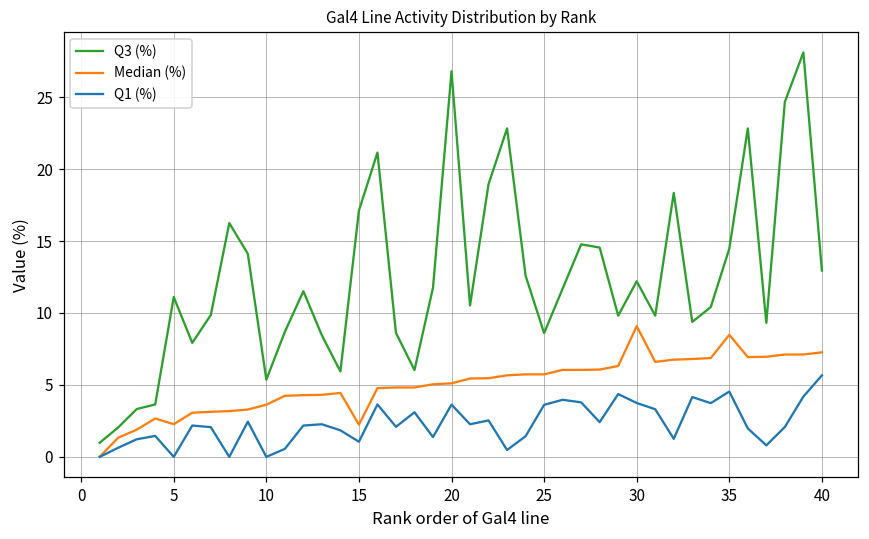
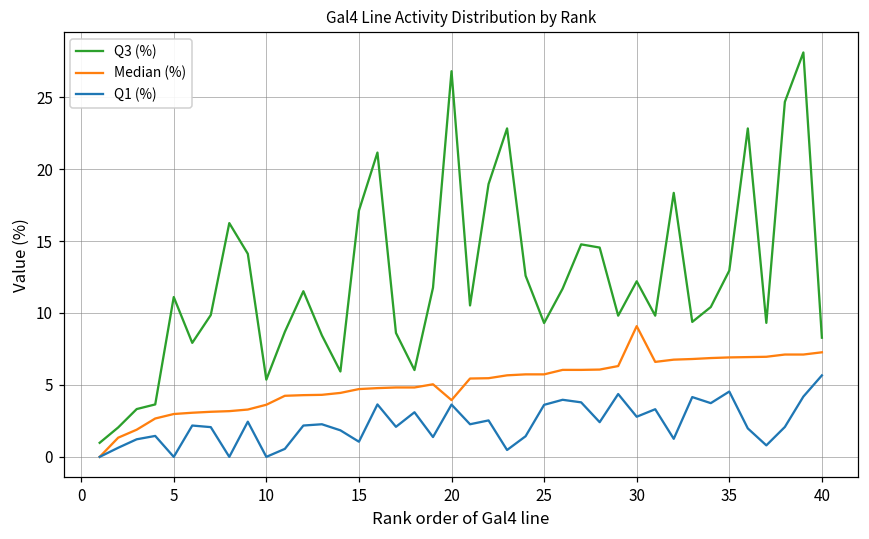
  {
    "Q3 (%)": {
      "5": 11.1,
      "10": 5.4,
      "15": 17.1,
      "20": 26.8,
-     "25": 8.6,
+     "25": 9.3,
      "30": 12.2,
-     "35": 14.5,
-     "40": 12.9
+     "35": 12.9,
+     "40": 8.3
    },
    "Median (%)": {
-     "5": 2.3,
+     "5": 3.0,
      "10": 3.6,
-     "15": 2.2,
-     "20": 5.1,
+     "15": 4.7,
+     "20": 3.9,
      "25": 5.7,
      "30": 9.1,
-     "35": 8.5,
+     "35": 6.9,
      "40": 7.3
    },
    "Q1 (%)": {
      "5": 0.0,
      "10": 0.0,
      "15": 1.1,
      "20": 3.6,
      "25": 3.6,
-     "30": 3.7,
+     "30": 2.8,
      "35": 4.5,
      "40": 5.7
    }
  }
